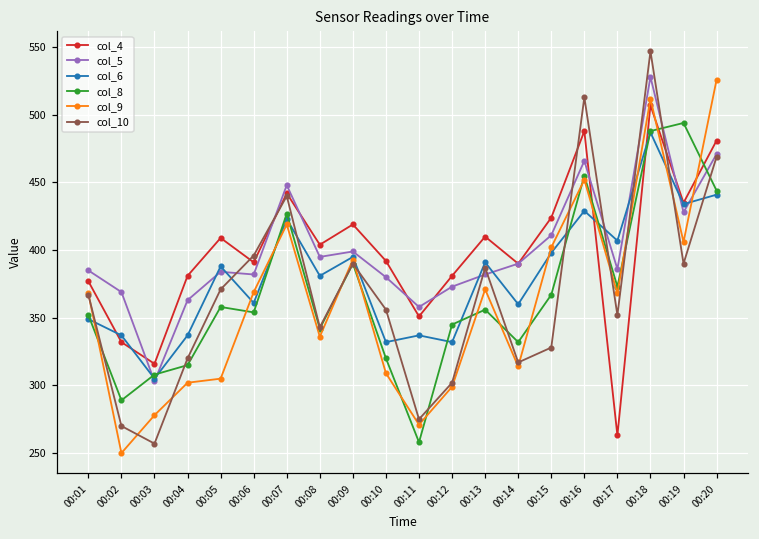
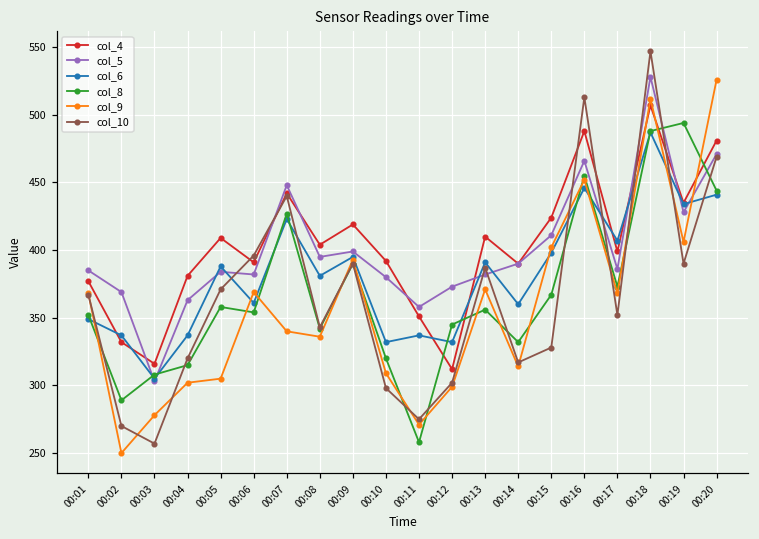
  {
    "col_4": {
      "00:01": 377,
      "00:02": 332,
      "00:03": 316,
      "00:04": 381,
      "00:05": 409,
      "00:06": 391,
      "00:08": 404,
      "00:09": 419,
      "00:10": 392,
      "00:11": 351,
-     "00:12": 381,
+     "00:12": 312,
      "00:13": 410,
      "00:15": 424,
      "00:16": 488,
-     "00:17": 263,
+     "00:17": 399,
      "00:18": 507,
      "00:20": 481
    },
    "col_5": {
      "00:01": 385,
      "00:02": 369,
      "00:04": 363,
      "00:05": 384,
      "00:06": 382,
      "00:07": 448,
      "00:08": 395,
      "00:09": 399,
      "00:10": 380,
      "00:11": 358,
      "00:12": 373,
      "00:13": 382,
      "00:15": 411,
      "00:16": 466,
      "00:17": 386,
      "00:18": 528,
      "00:19": 428
    },
    "col_6": {
      "00:01": 349,
      "00:02": 337,
      "00:04": 337,
      "00:05": 388,
      "00:06": 361,
      "00:07": 423,
      "00:08": 381,
      "00:10": 332,
      "00:11": 337,
      "00:12": 332,
      "00:13": 391,
      "00:14": 360,
      "00:15": 398,
-     "00:16": 429,
+     "00:16": 446,
      "00:17": 407,
      "00:20": 441
    },
    "col_8": {
      "00:01": 352,
      "00:02": 289,
      "00:03": 308,
      "00:04": 315,
      "00:05": 358,
      "00:06": 354,
      "00:07": 427,
      "00:10": 320,
      "00:11": 258,
      "00:12": 345,
      "00:13": 356,
      "00:14": 332,
      "00:15": 367,
      "00:16": 455,
      "00:17": 373,
      "00:19": 494,
      "00:20": 444
    },
    "col_9": {
      "00:02": 250,
      "00:03": 278,
      "00:04": 302,
      "00:05": 305,
      "00:06": 369,
-     "00:07": 419,
+     "00:07": 340,
      "00:08": 336,
      "00:10": 309,
      "00:11": 271,
      "00:12": 299,
      "00:13": 371,
      "00:14": 314,
      "00:15": 402,
      "00:16": 452,
      "00:17": 368,
      "00:18": 512,
      "00:19": 406,
      "00:20": 526
    },
    "col_10": {
      "00:02": 270,
      "00:03": 257,
      "00:04": 320,
      "00:05": 371,
      "00:06": 396,
-     "00:10": 356,
+     "00:10": 298,
      "00:11": 275,
      "00:12": 302,
      "00:13": 387,
      "00:14": 317,
      "00:15": 328,
      "00:16": 513,
      "00:17": 352,
      "00:18": 547,
      "00:19": 390
    }
  }
